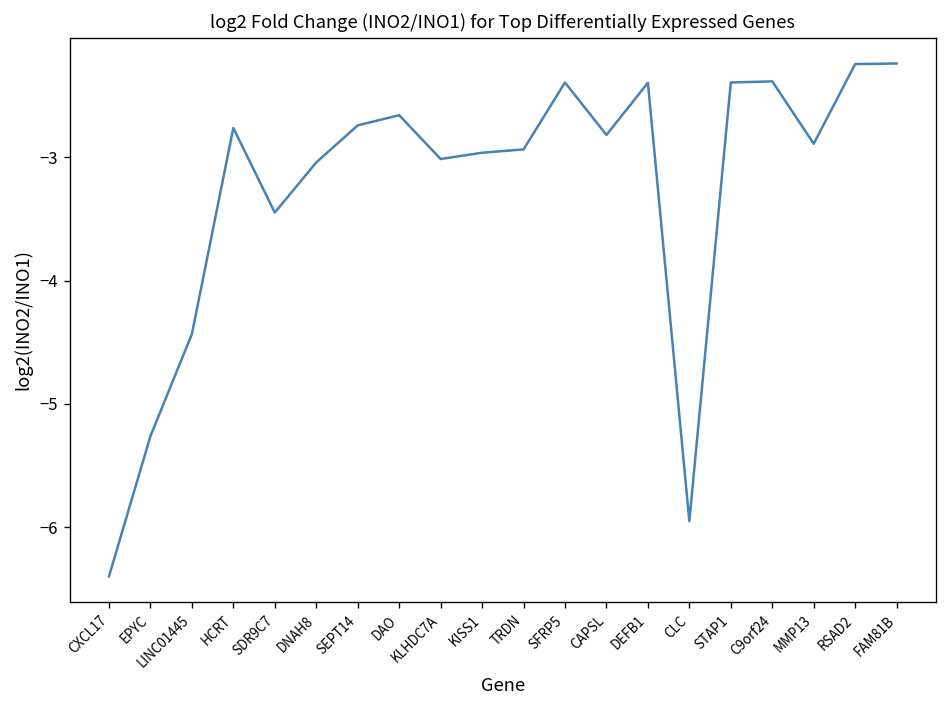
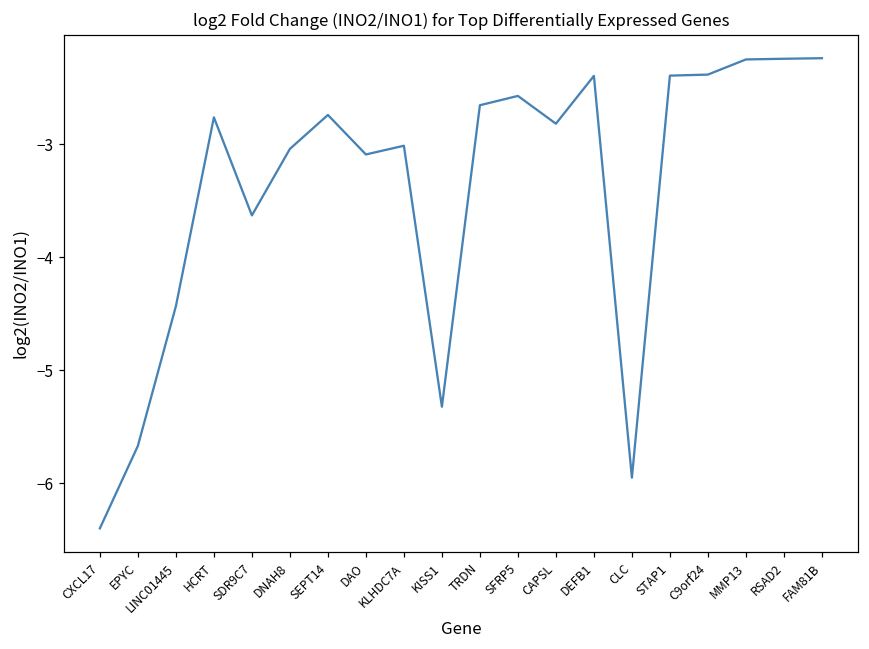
  {
    "CXCL17": -6.40,
-   "EPYC": -5.26,
+   "EPYC": -5.67,
    "LINC01445": -4.43,
    "HCRT": -2.76,
-   "SDR9C7": -3.45,
+   "SDR9C7": -3.63,
    "DNAH8": -3.04,
    "SEPT14": -2.74,
-   "DAO": -2.66,
+   "DAO": -3.09,
    "KLHDC7A": -3.01,
-   "KISS1": -2.96,
-   "TRDN": -2.94,
-   "SFRP5": -2.39,
+   "KISS1": -5.32,
+   "TRDN": -2.66,
+   "SFRP5": -2.57,
    "CAPSL": -2.82,
    "DEFB1": -2.40,
    "CLC": -5.95,
    "STAP1": -2.39,
    "C9orf24": -2.39,
-   "MMP13": -2.89,
+   "MMP13": -2.25,
    "RSAD2": -2.25,
    "FAM81B": -2.24
  }
